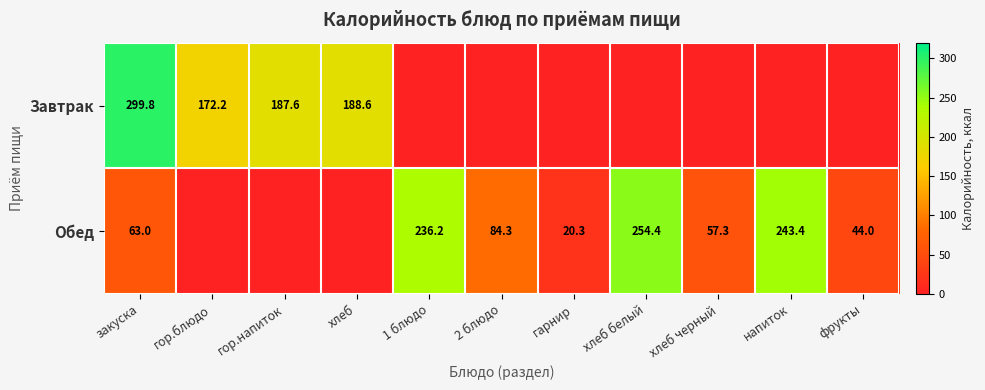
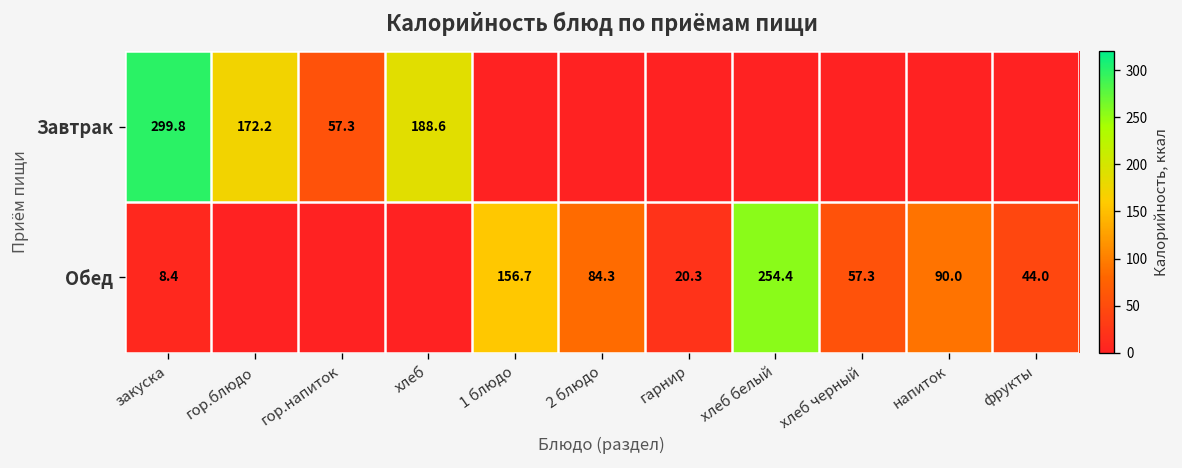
  {
    "Завтрак": {
      "закуска": 299.8,
      "гор.блюдо": 172.2,
-     "гор.напиток": 187.6,
+     "гор.напиток": 57.3,
      "хлеб": 188.6
    },
    "Обед": {
-     "закуска": 63.0,
-     "1 блюдо": 236.2,
+     "закуска": 8.4,
+     "1 блюдо": 156.7,
      "2 блюдо": 84.3,
      "гарнир": 20.3,
      "хлеб белый": 254.4,
      "хлеб черный": 57.3,
-     "напиток": 243.4,
+     "напиток": 90.0,
      "фрукты": 44.0
    }
  }
